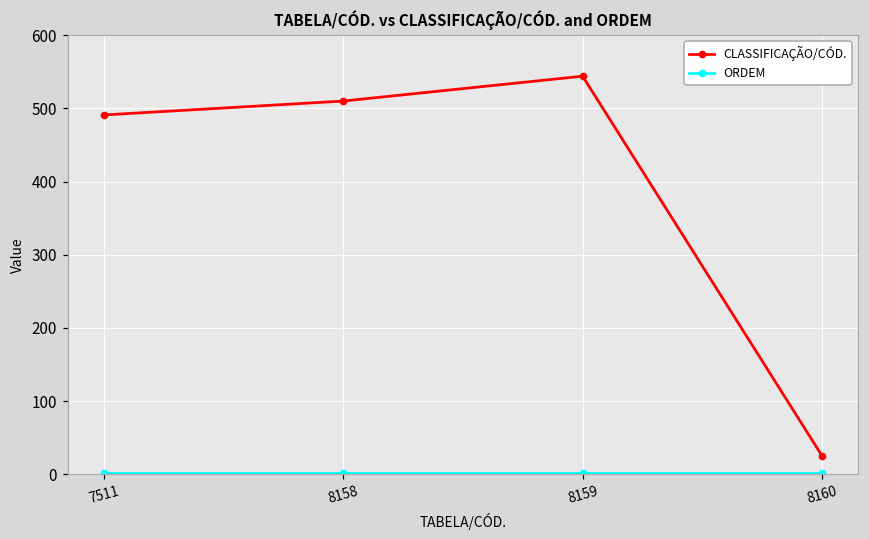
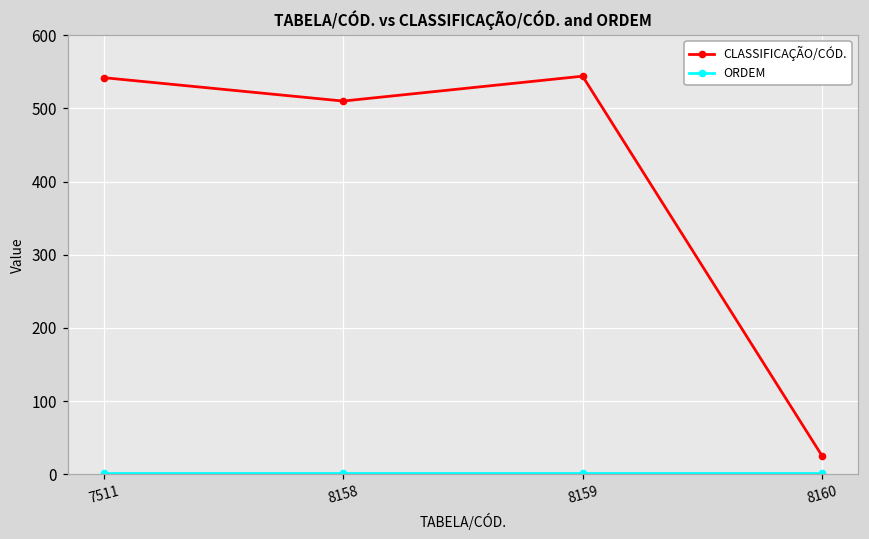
  {
    "CLASSIFICAÇÃO/CÓD.": {
-     "7511": 490,
+     "7511": 540,
      "8158": 510,
      "8159": 540,
      "8160": 30
    },
    "ORDEM": {
      "7511": 0,
      "8158": 0,
      "8159": 0,
      "8160": 0
    }
  }
